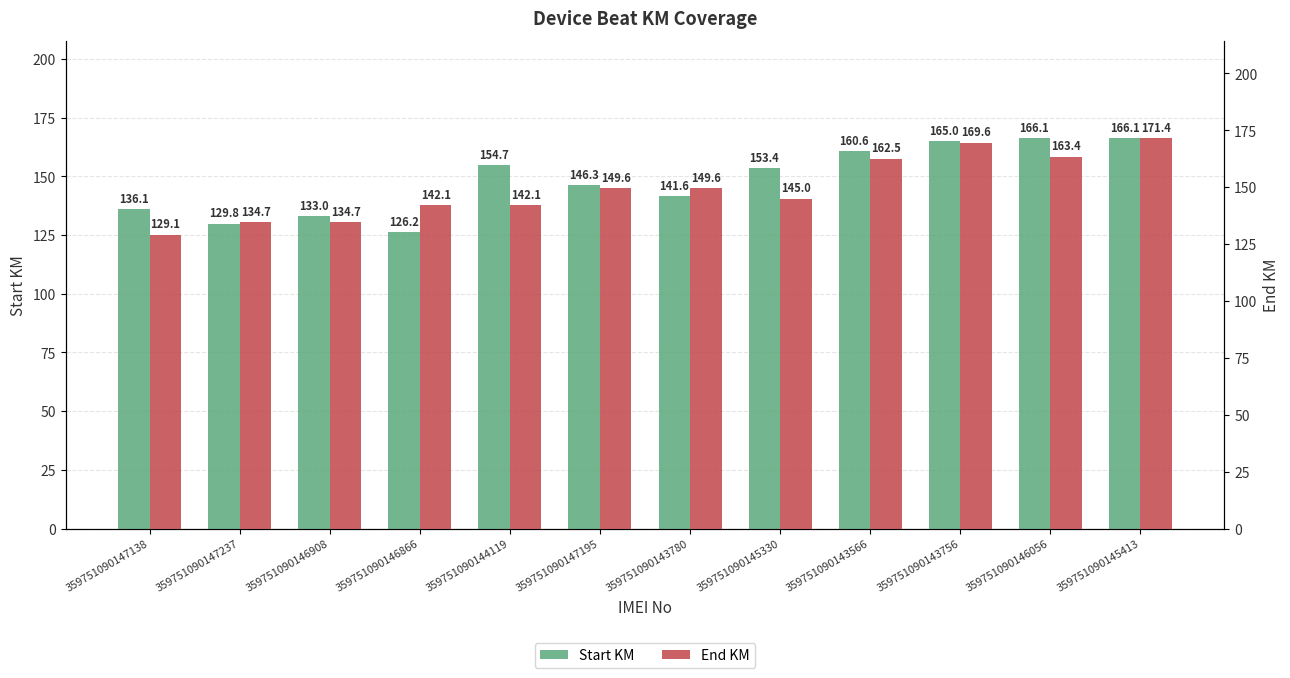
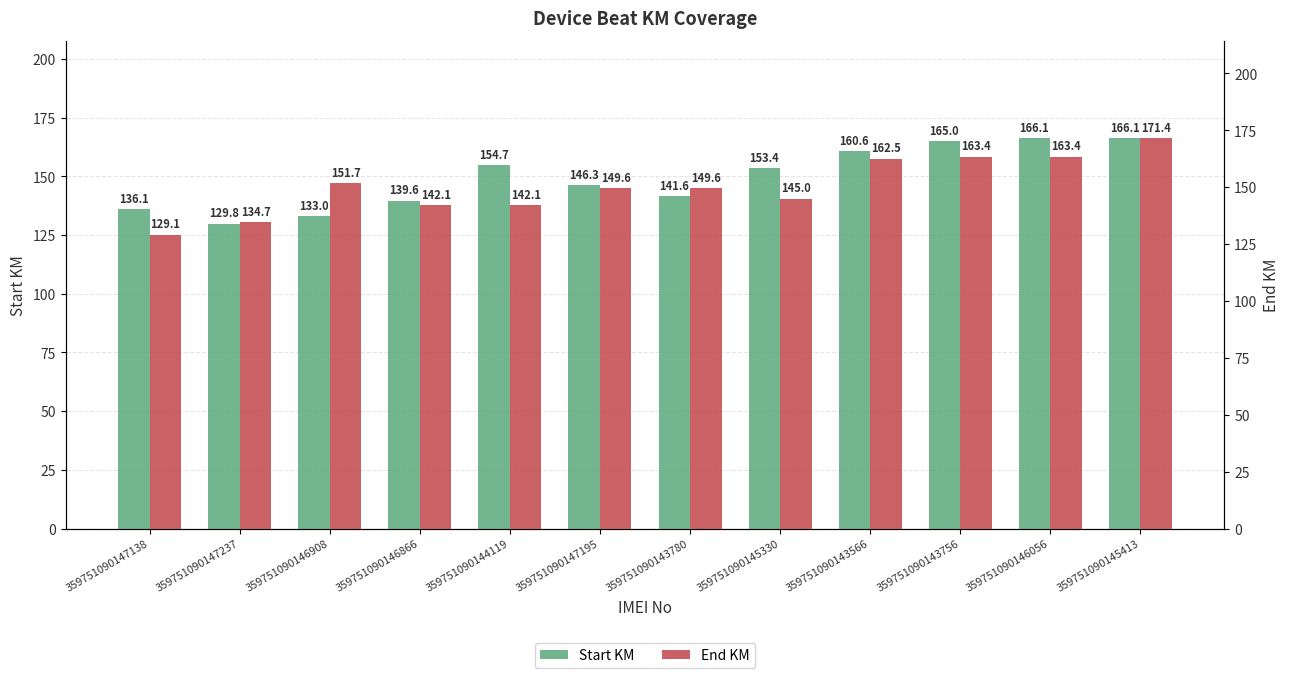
  {
    "Start KM": {
      "359751090147138": 136.1,
      "359751090147237": 129.8,
      "359751090146908": 133.0,
-     "359751090146866": 126.2,
+     "359751090146866": 139.6,
      "359751090144119": 154.7,
      "359751090147195": 146.3,
      "359751090143780": 141.6,
      "359751090145330": 153.4,
      "359751090143566": 160.6,
      "359751090143756": 165.0,
      "359751090146056": 166.1,
      "359751090145413": 166.1
    },
    "End KM": {
      "359751090147138": 129.1,
      "359751090147237": 134.7,
-     "359751090146908": 134.7,
+     "359751090146908": 151.7,
      "359751090146866": 142.1,
      "359751090144119": 142.1,
      "359751090147195": 149.6,
      "359751090143780": 149.6,
      "359751090145330": 145.0,
      "359751090143566": 162.5,
-     "359751090143756": 169.6,
+     "359751090143756": 163.4,
      "359751090146056": 163.4,
      "359751090145413": 171.4
    }
  }
